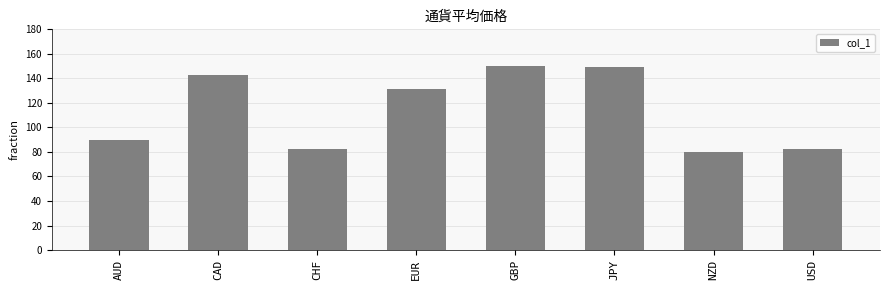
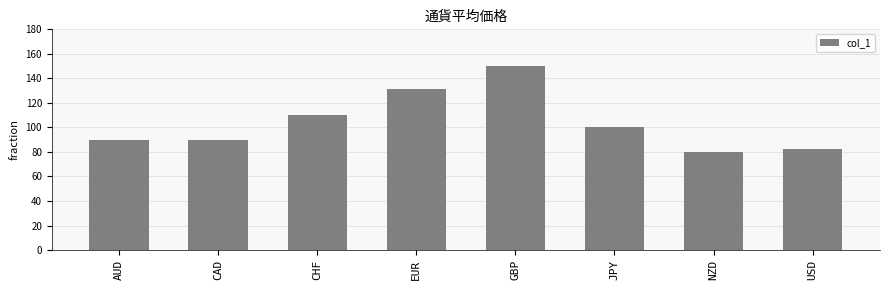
  {
    "AUD": 90,
-   "CAD": 143,
-   "CHF": 82,
+   "CAD": 90,
+   "CHF": 110,
    "EUR": 131,
    "GBP": 150,
-   "JPY": 149,
+   "JPY": 100,
    "NZD": 80,
    "USD": 82
  }
